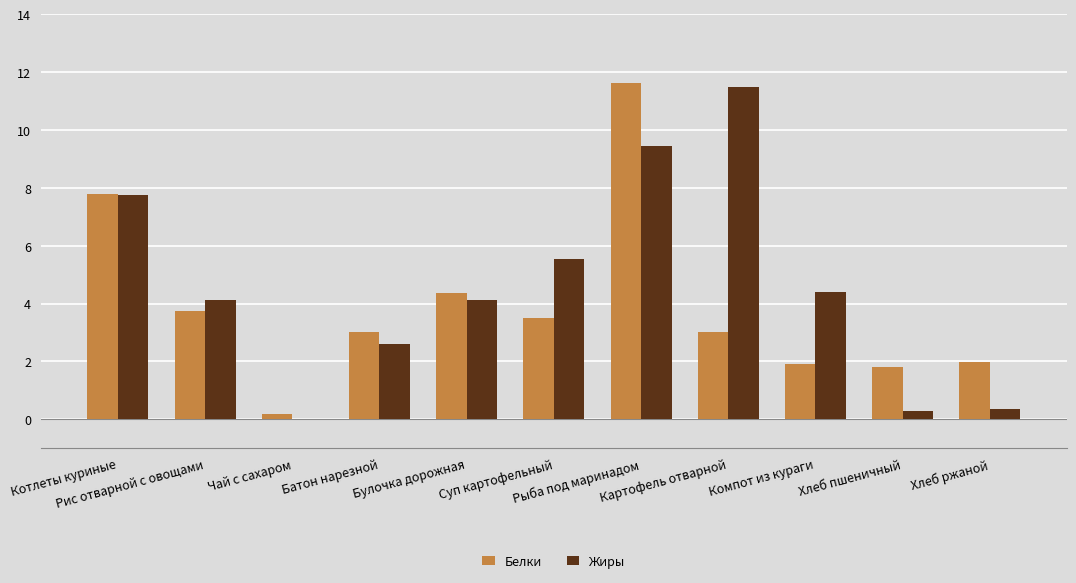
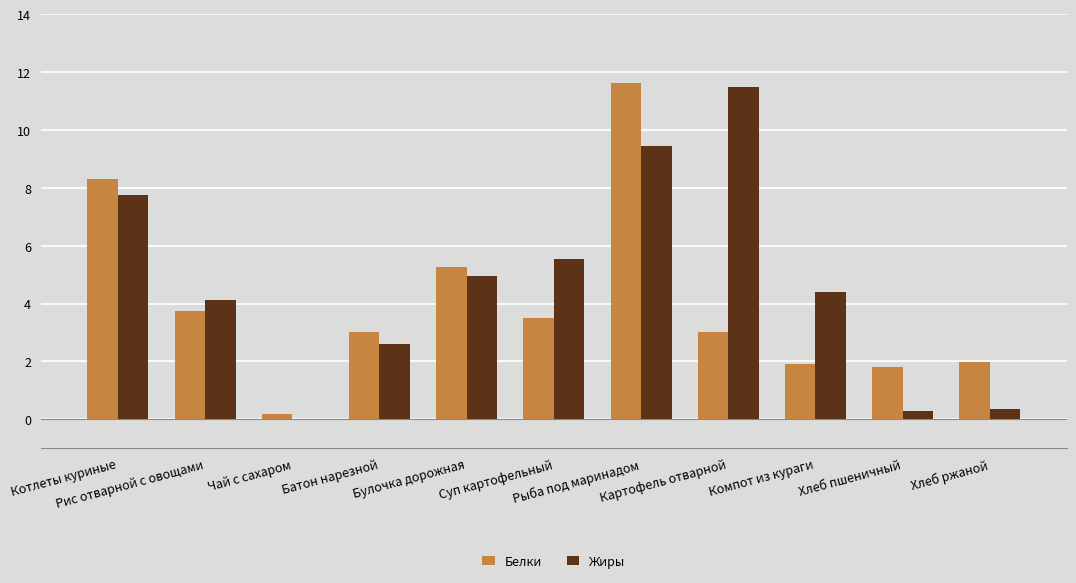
  {
    "Белки": {
-     "Котлеты куриные": 7.8,
+     "Котлеты куриные": 8.3,
      "Рис отварной с овощами": 3.8,
      "Чай с сахаром": 0.2,
      "Батон нарезной": 3.0,
-     "Булочка дорожная": 4.4,
+     "Булочка дорожная": 5.3,
      "Суп картофельный": 3.5,
      "Рыба под маринадом": 11.6,
      "Картофель отварной": 3.0,
      "Компот из кураги": 1.9,
      "Хлеб пшеничный": 1.8,
      "Хлеб ржаной": 2.0
    },
    "Жиры": {
      "Котлеты куриные": 7.8,
      "Рис отварной с овощами": 4.1,
      "Чай с сахаром": 0.0,
      "Батон нарезной": 2.6,
-     "Булочка дорожная": 4.1,
+     "Булочка дорожная": 5.0,
      "Суп картофельный": 5.5,
      "Рыба под маринадом": 9.4,
      "Картофель отварной": 11.5,
      "Компот из кураги": 4.4,
      "Хлеб пшеничный": 0.3,
      "Хлеб ржаной": 0.4
    }
  }
